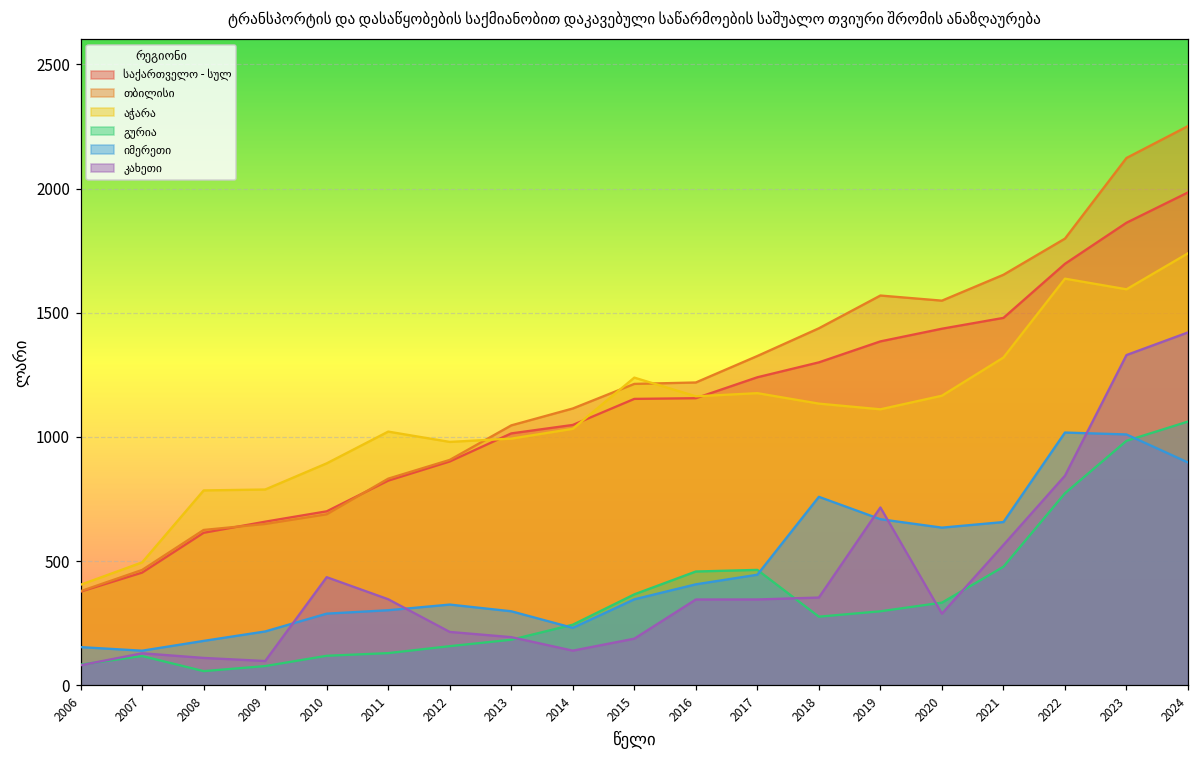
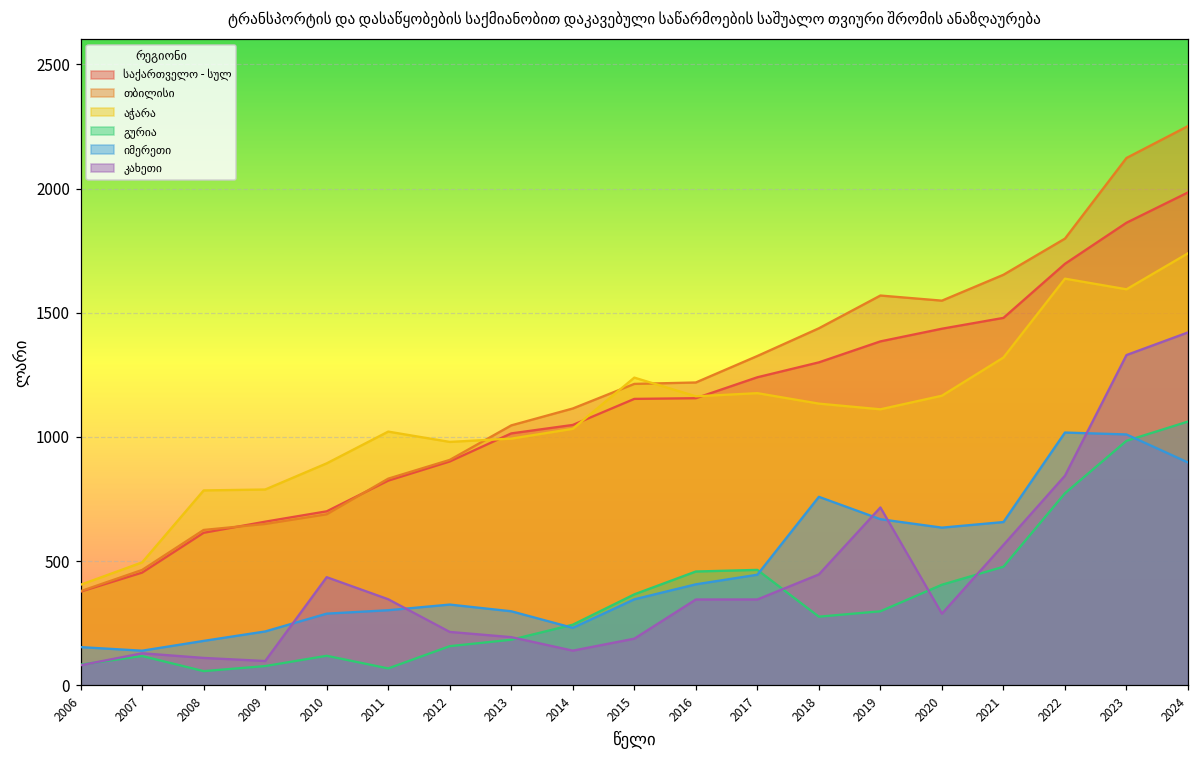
  {
    "გურია": {
      "2008": 60,
      "2009": 80,
      "2010": 120,
-     "2011": 130,
+     "2011": 70,
      "2012": 160,
      "2014": 240,
      "2015": 370,
      "2016": 460,
      "2017": 460,
      "2018": 280,
      "2019": 300,
-     "2020": 330,
+     "2020": 410,
      "2021": 480,
      "2022": 770,
      "2023": 980,
      "2024": 1060
    },
    "იმერეთი": {
      "2006": 150,
      "2008": 180,
      "2009": 220,
      "2010": 290,
      "2011": 300,
      "2012": 330,
      "2013": 300,
      "2014": 230,
      "2015": 350,
      "2016": 410,
      "2017": 450,
      "2018": 760,
      "2019": 670,
      "2020": 640,
      "2021": 660,
      "2022": 1020,
      "2023": 1010,
      "2024": 900
    },
    "კახეთი": {
      "2008": 110,
      "2009": 100,
      "2010": 440,
      "2011": 350,
      "2012": 220,
      "2014": 140,
      "2015": 190,
      "2016": 350,
      "2017": 350,
-     "2018": 350,
+     "2018": 450,
      "2019": 720,
      "2020": 290,
      "2021": 570,
      "2022": 840,
      "2023": 1330,
      "2024": 1420
    }
  }
